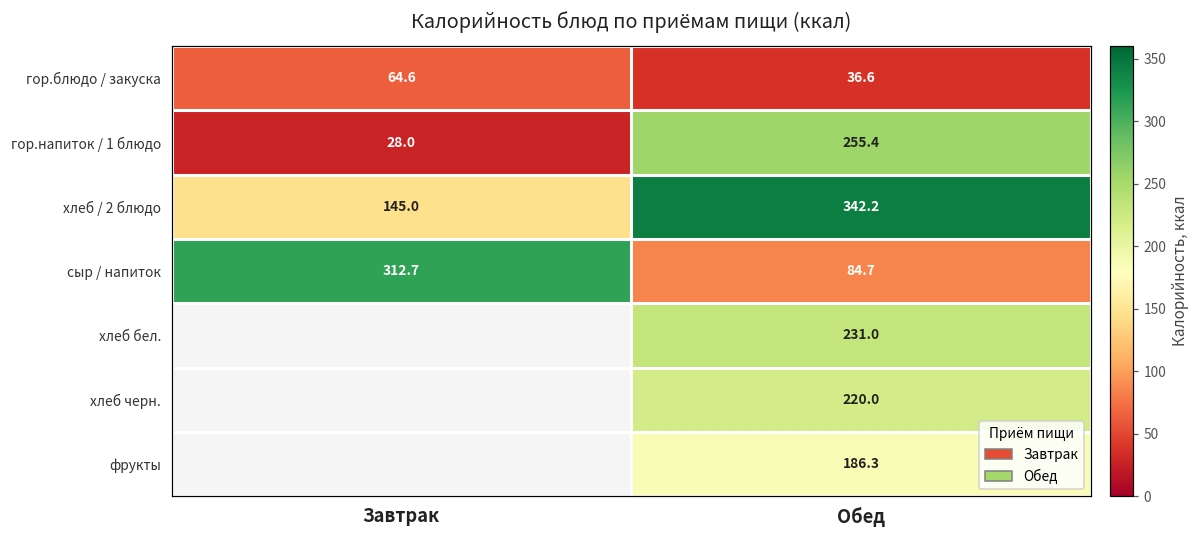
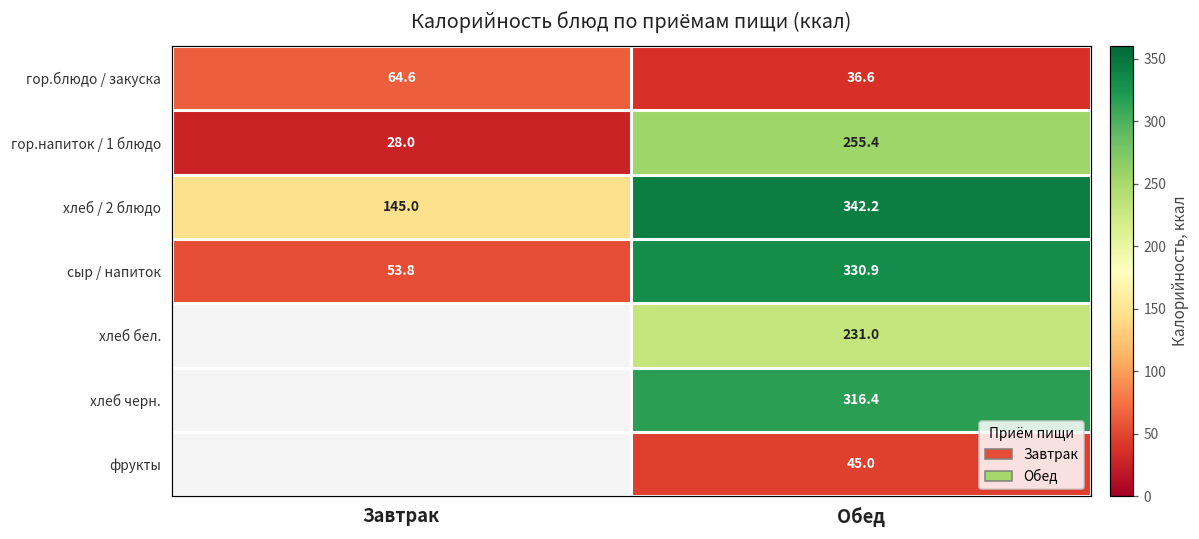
  {
    "гор.блюдо / закуска": {
      "Завтрак": 64.6,
      "Обед": 36.6
    },
    "гор.напиток / 1 блюдо": {
      "Завтрак": 28.0,
      "Обед": 255.4
    },
    "хлеб / 2 блюдо": {
      "Завтрак": 145.0,
      "Обед": 342.2
    },
    "сыр / напиток": {
-     "Завтрак": 312.7,
-     "Обед": 84.7
+     "Завтрак": 53.8,
+     "Обед": 330.9
    },
    "хлеб бел.": {
      "Обед": 231.0
    },
    "хлеб черн.": {
-     "Обед": 220.0
+     "Обед": 316.4
    },
    "фрукты": {
-     "Обед": 186.3
+     "Обед": 45.0
    }
  }
